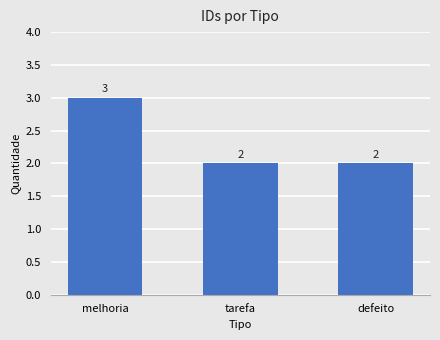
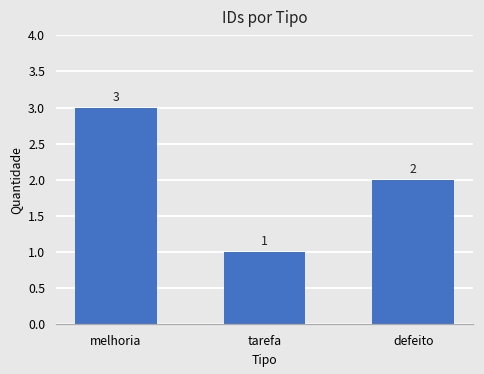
  {
    "melhoria": 3,
-   "tarefa": 2,
+   "tarefa": 1,
    "defeito": 2
  }
